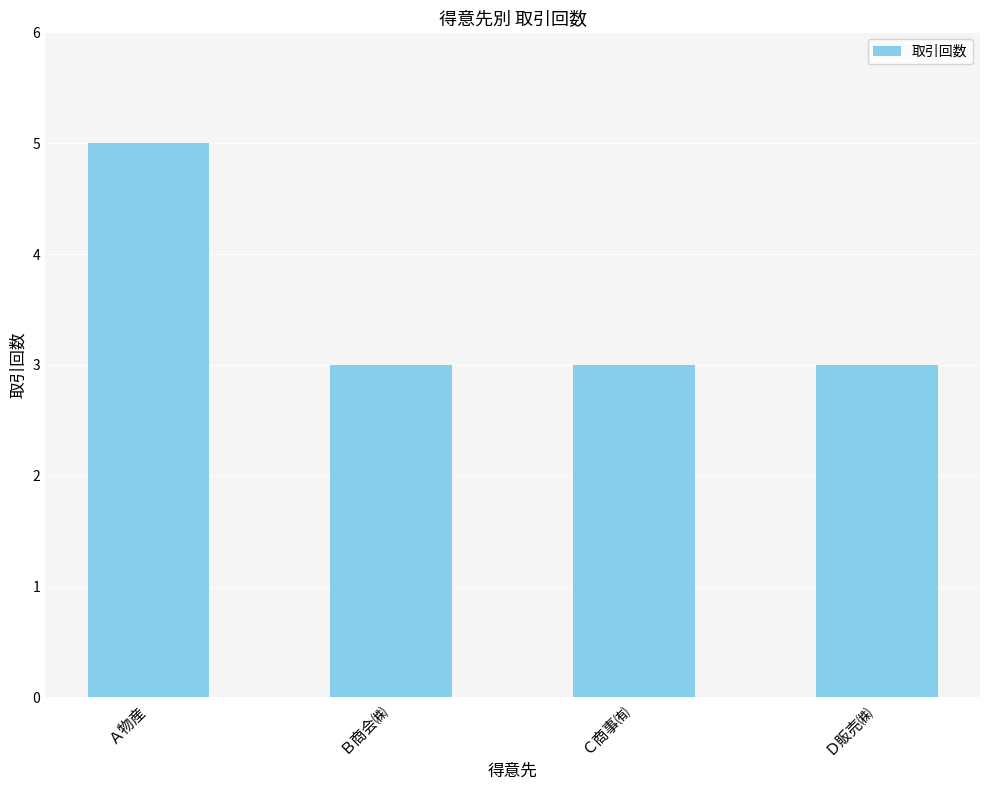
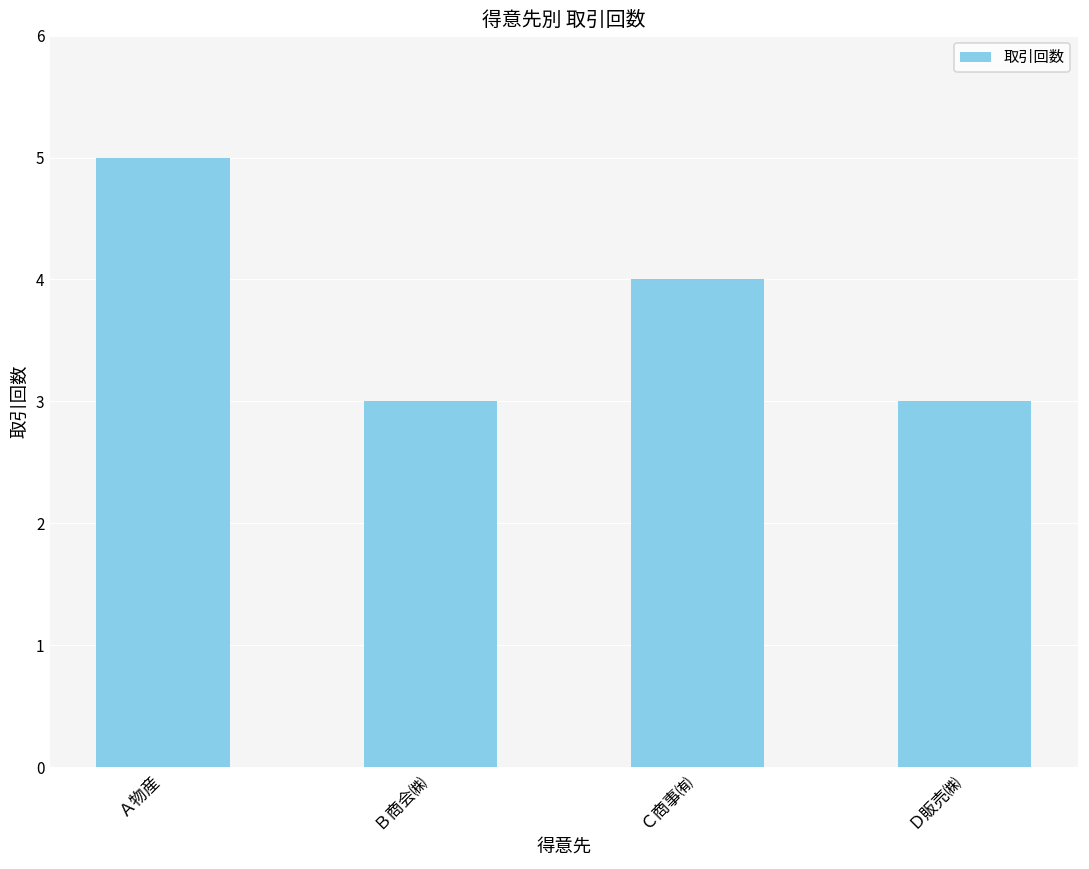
  {
    "Ａ物産": 5,
    "Ｂ商会㈱": 3,
-   "Ｃ商事㈲": 3,
+   "Ｃ商事㈲": 4,
    "Ｄ販売㈱": 3
  }
